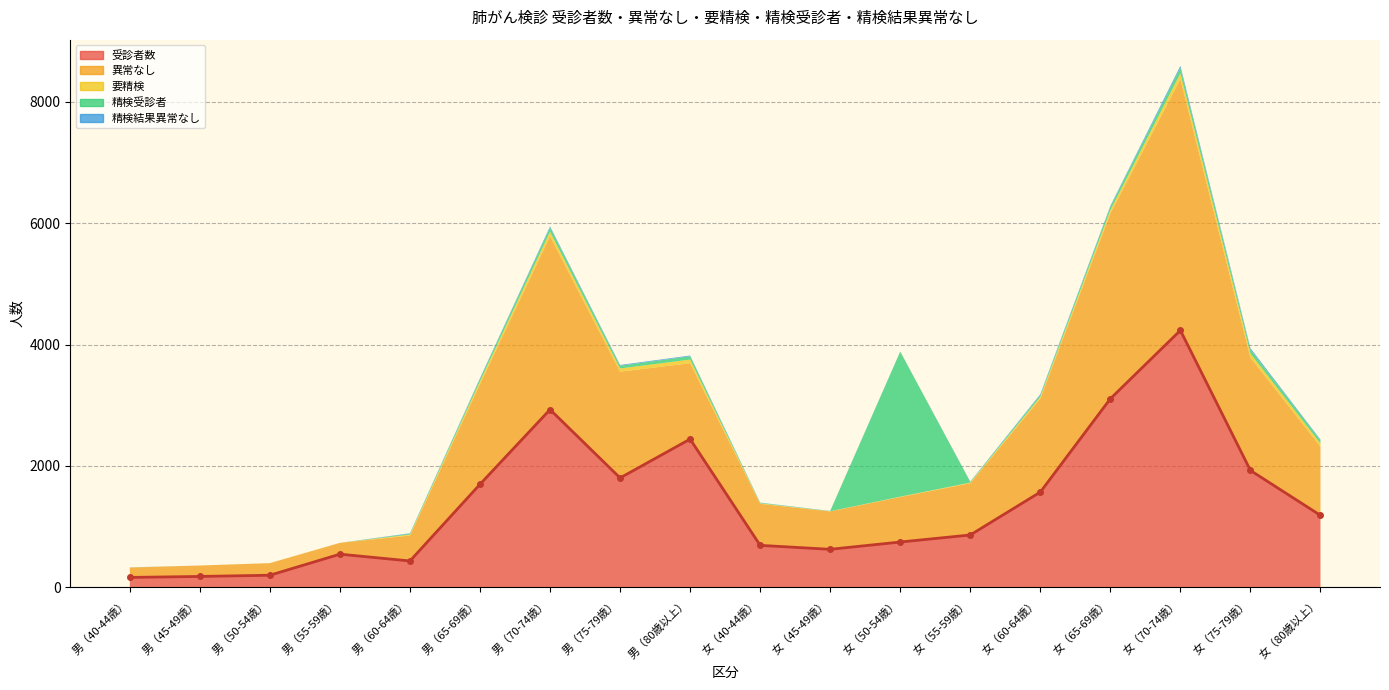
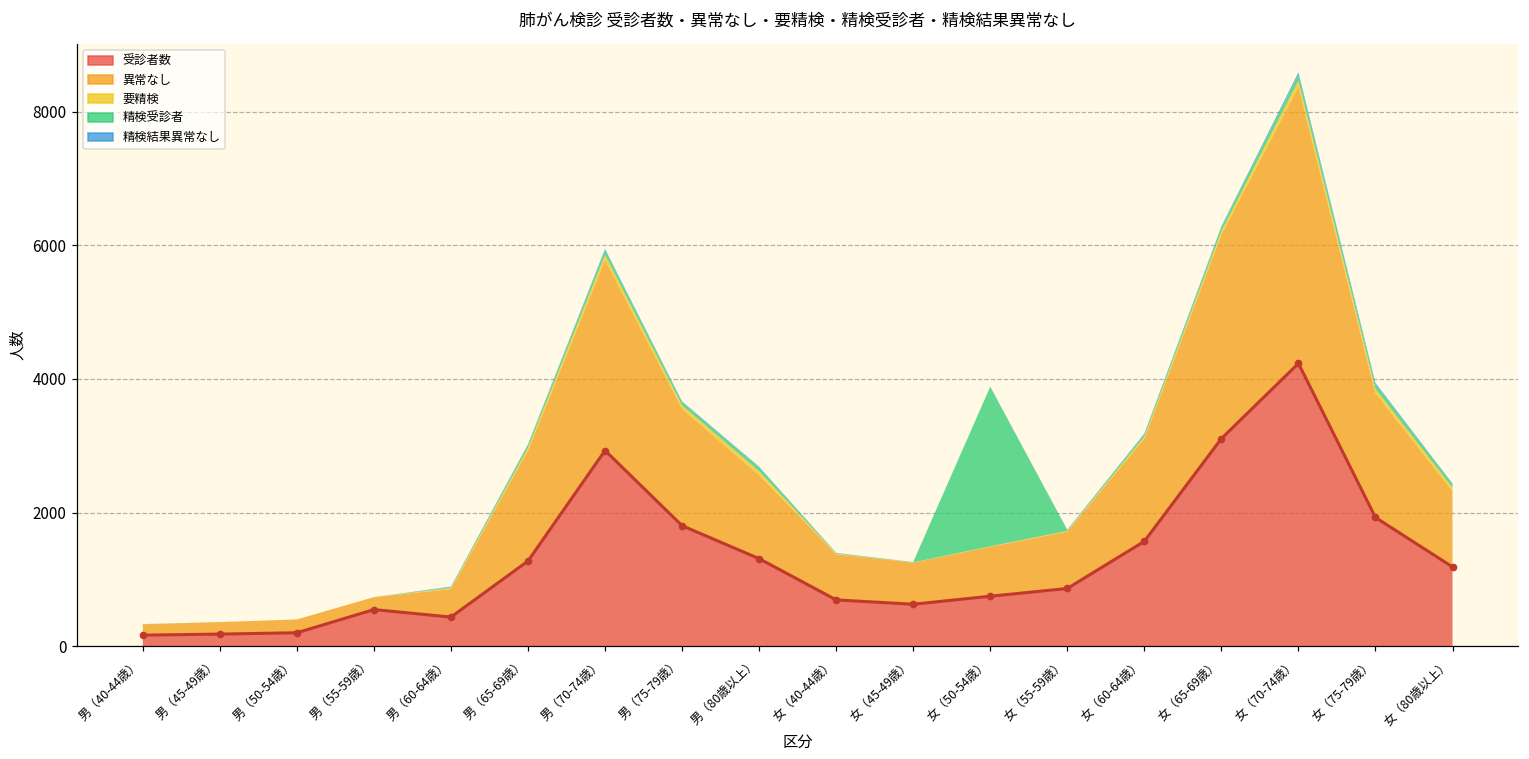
  {
    "受診者数": {
      "男（40-44歳）": 200,
      "男（45-49歳）": 200,
      "男（50-54歳）": 200,
      "男（55-59歳）": 500,
      "男（60-64歳）": 400,
-     "男（65-69歳）": 1700,
+     "男（65-69歳）": 1300,
      "男（70-74歳）": 2900,
      "男（75-79歳）": 1800,
-     "男（80歳以上）": 2400,
+     "男（80歳以上）": 1300,
      "女（40-44歳）": 700,
      "女（45-49歳）": 600,
      "女（50-54歳）": 700,
      "女（55-59歳）": 900,
      "女（60-64歳）": 1600,
      "女（65-69歳）": 3100,
      "女（70-74歳）": 4200,
      "女（75-79歳）": 1900,
      "女（80歳以上）": 1200
    }
  }
